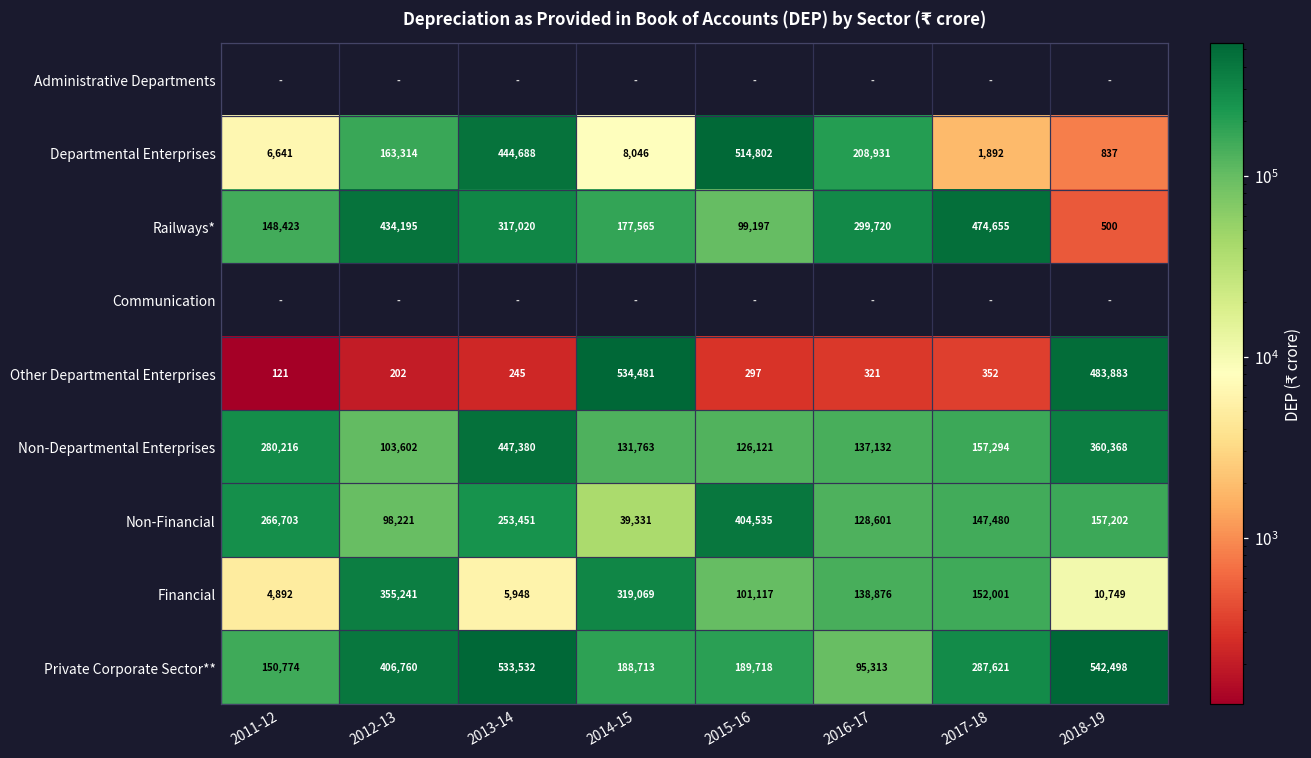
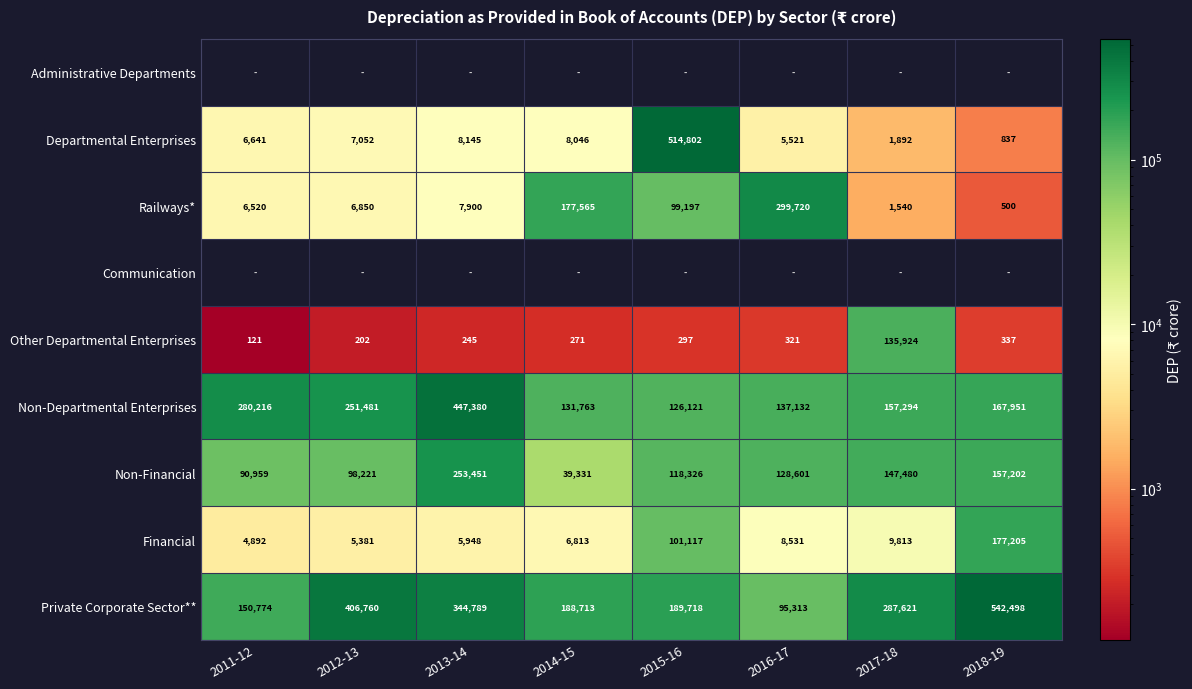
  {
    "Departmental Enterprises": {
      "2011-12": "6,641",
-     "2012-13": "163,314",
-     "2013-14": "444,688",
+     "2012-13": "7,052",
+     "2013-14": "8,145",
      "2014-15": "8,046",
      "2015-16": "514,802",
-     "2016-17": "208,931",
+     "2016-17": "5,521",
      "2017-18": "1,892",
      "2018-19": "837"
    },
    "Railways*": {
-     "2011-12": "148,423",
-     "2012-13": "434,195",
-     "2013-14": "317,020",
+     "2011-12": "6,520",
+     "2012-13": "6,850",
+     "2013-14": "7,900",
      "2014-15": "177,565",
      "2015-16": "99,197",
      "2016-17": "299,720",
-     "2017-18": "474,655",
+     "2017-18": "1,540",
      "2018-19": "500"
    },
    "Other Departmental Enterprises": {
      "2011-12": "121",
      "2012-13": "202",
      "2013-14": "245",
-     "2014-15": "534,481",
+     "2014-15": "271",
      "2015-16": "297",
      "2016-17": "321",
-     "2017-18": "352",
-     "2018-19": "483,883"
+     "2017-18": "135,924",
+     "2018-19": "337"
    },
    "Non-Departmental Enterprises": {
      "2011-12": "280,216",
-     "2012-13": "103,602",
+     "2012-13": "251,481",
      "2013-14": "447,380",
      "2014-15": "131,763",
      "2015-16": "126,121",
      "2016-17": "137,132",
      "2017-18": "157,294",
-     "2018-19": "360,368"
+     "2018-19": "167,951"
    },
    "Non-Financial": {
-     "2011-12": "266,703",
+     "2011-12": "90,959",
      "2012-13": "98,221",
      "2013-14": "253,451",
      "2014-15": "39,331",
-     "2015-16": "404,535",
+     "2015-16": "118,326",
      "2016-17": "128,601",
      "2017-18": "147,480",
      "2018-19": "157,202"
    },
    "Financial": {
      "2011-12": "4,892",
-     "2012-13": "355,241",
+     "2012-13": "5,381",
      "2013-14": "5,948",
-     "2014-15": "319,069",
+     "2014-15": "6,813",
      "2015-16": "101,117",
-     "2016-17": "138,876",
-     "2017-18": "152,001",
-     "2018-19": "10,749"
+     "2016-17": "8,531",
+     "2017-18": "9,813",
+     "2018-19": "177,205"
    },
    "Private Corporate Sector**": {
      "2011-12": "150,774",
      "2012-13": "406,760",
-     "2013-14": "533,532",
+     "2013-14": "344,789",
      "2014-15": "188,713",
      "2015-16": "189,718",
      "2016-17": "95,313",
      "2017-18": "287,621",
      "2018-19": "542,498"
    }
  }
